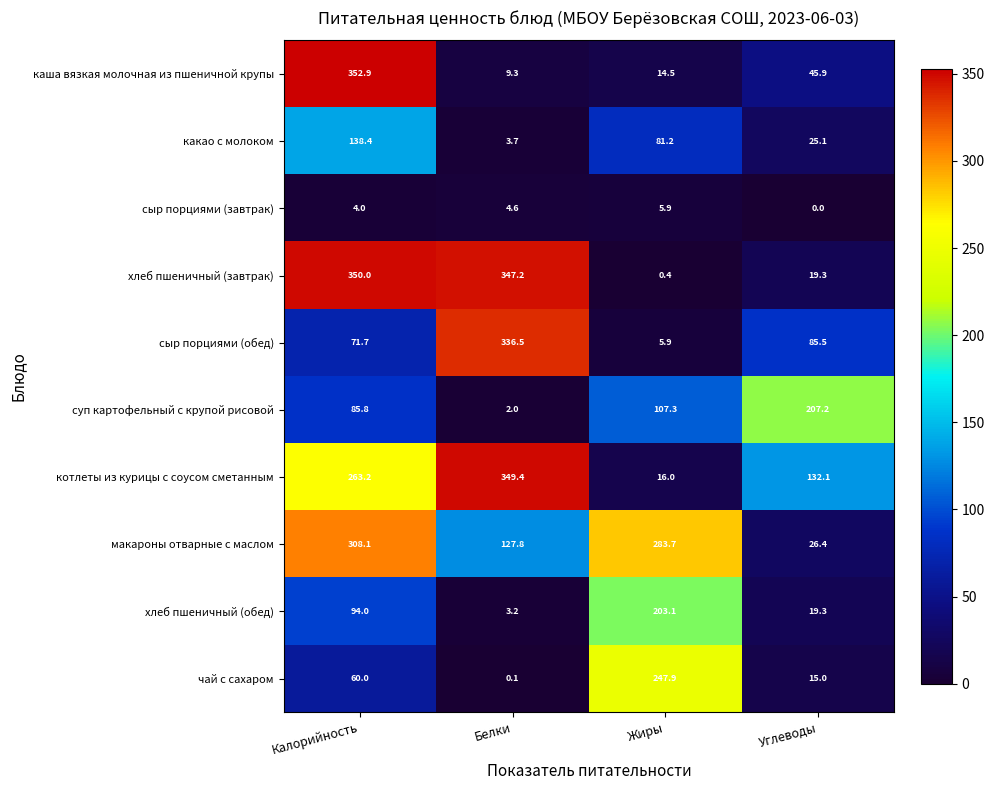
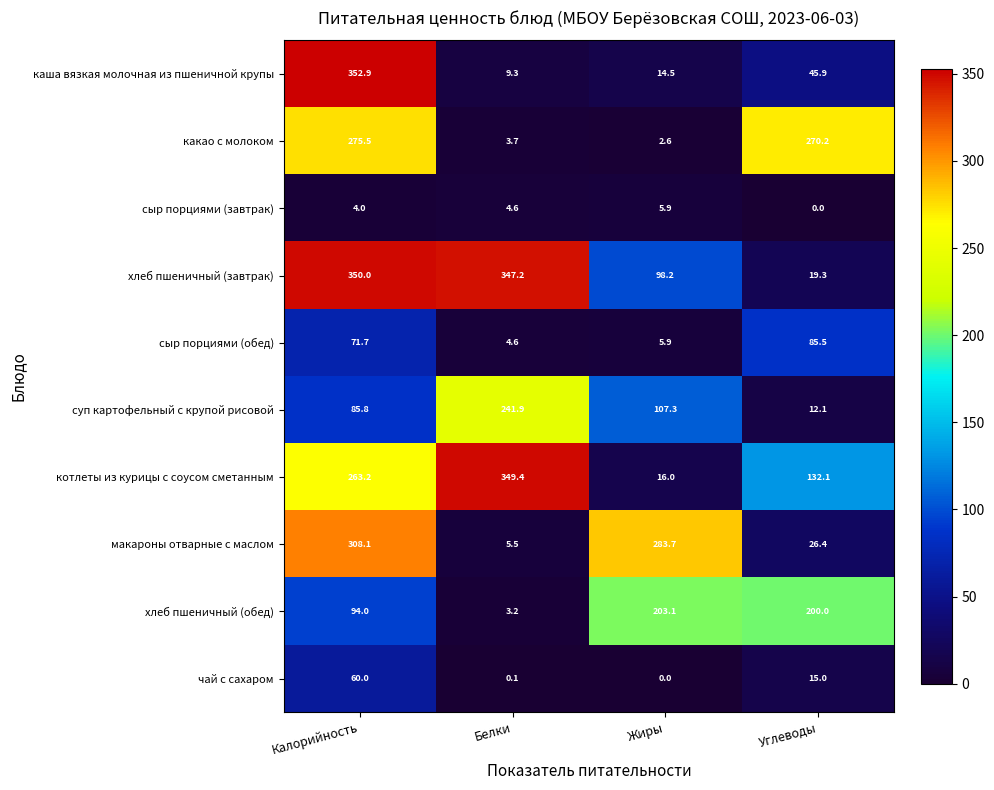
  {
    "каша вязкая молочная из пшеничной крупы": {
      "Калорийность": 352.9,
      "Белки": 9.3,
      "Жиры": 14.5,
      "Углеводы": 45.9
    },
    "какао с молоком": {
-     "Калорийность": 138.4,
+     "Калорийность": 275.5,
      "Белки": 3.7,
-     "Жиры": 81.2,
-     "Углеводы": 25.1
+     "Жиры": 2.6,
+     "Углеводы": 270.2
    },
    "сыр порциями (завтрак)": {
      "Калорийность": 4.0,
      "Белки": 4.6,
      "Жиры": 5.9,
      "Углеводы": 0.0
    },
    "хлеб пшеничный (завтрак)": {
      "Калорийность": 350.0,
      "Белки": 347.2,
-     "Жиры": 0.4,
+     "Жиры": 98.2,
      "Углеводы": 19.3
    },
    "сыр порциями (обед)": {
      "Калорийность": 71.7,
-     "Белки": 336.5,
+     "Белки": 4.6,
      "Жиры": 5.9,
      "Углеводы": 85.5
    },
    "суп картофельный с крупой рисовой": {
      "Калорийность": 85.8,
-     "Белки": 2.0,
+     "Белки": 241.9,
      "Жиры": 107.3,
-     "Углеводы": 207.2
+     "Углеводы": 12.1
    },
    "котлеты из курицы с соусом сметанным": {
      "Калорийность": 263.2,
      "Белки": 349.4,
      "Жиры": 16.0,
      "Углеводы": 132.1
    },
    "макароны отварные с маслом": {
      "Калорийность": 308.1,
-     "Белки": 127.8,
+     "Белки": 5.5,
      "Жиры": 283.7,
      "Углеводы": 26.4
    },
    "хлеб пшеничный (обед)": {
      "Калорийность": 94.0,
      "Белки": 3.2,
      "Жиры": 203.1,
-     "Углеводы": 19.3
+     "Углеводы": 200.0
    },
    "чай с сахаром": {
      "Калорийность": 60.0,
      "Белки": 0.1,
-     "Жиры": 247.9,
+     "Жиры": 0.0,
      "Углеводы": 15.0
    }
  }
